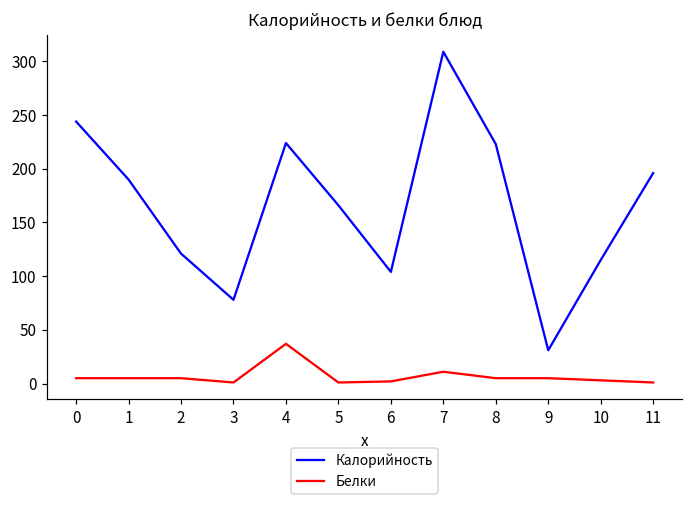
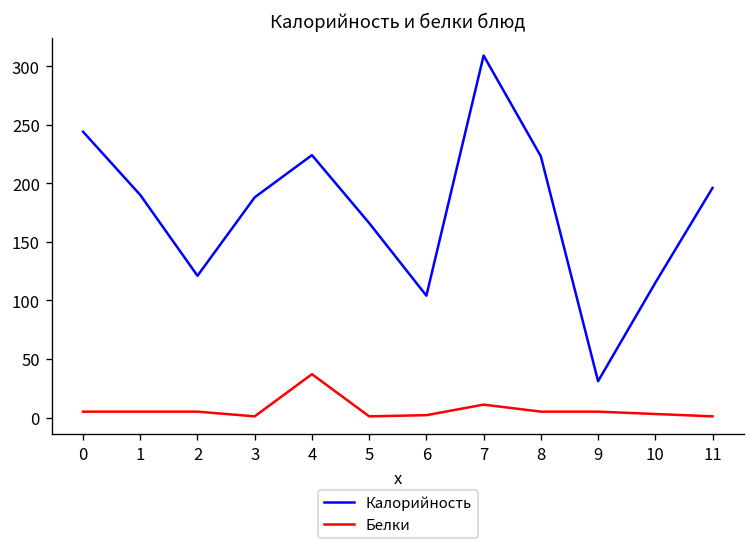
  {
    "Калорийность": {
      "0": 240,
      "1": 190,
      "2": 120,
-     "3": 80,
+     "3": 190,
      "4": 220,
      "5": 170,
      "6": 100,
      "7": 310,
      "8": 220,
      "9": 30,
      "10": 120,
      "11": 200
    },
    "Белки": {
      "0": 10,
      "1": 10,
      "2": 10,
      "3": 0,
      "4": 40,
      "5": 0,
      "6": 0,
      "7": 10,
      "8": 10,
      "9": 10,
      "10": 0,
      "11": 0
    }
  }
